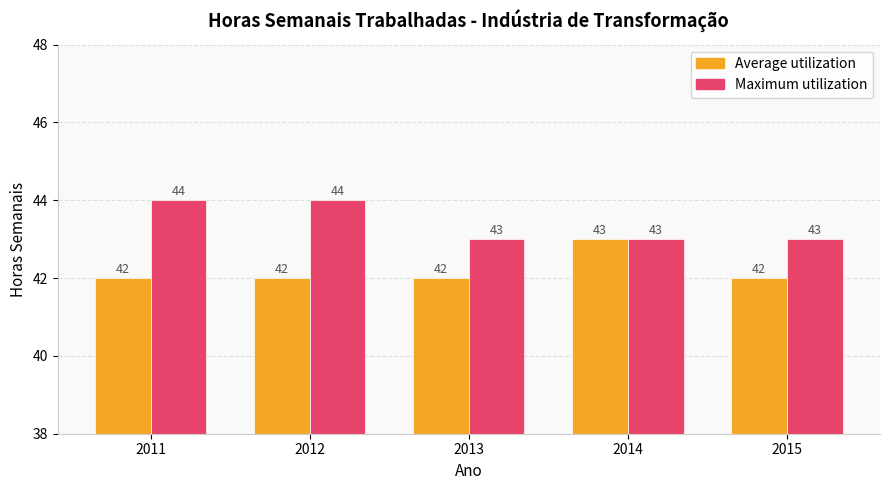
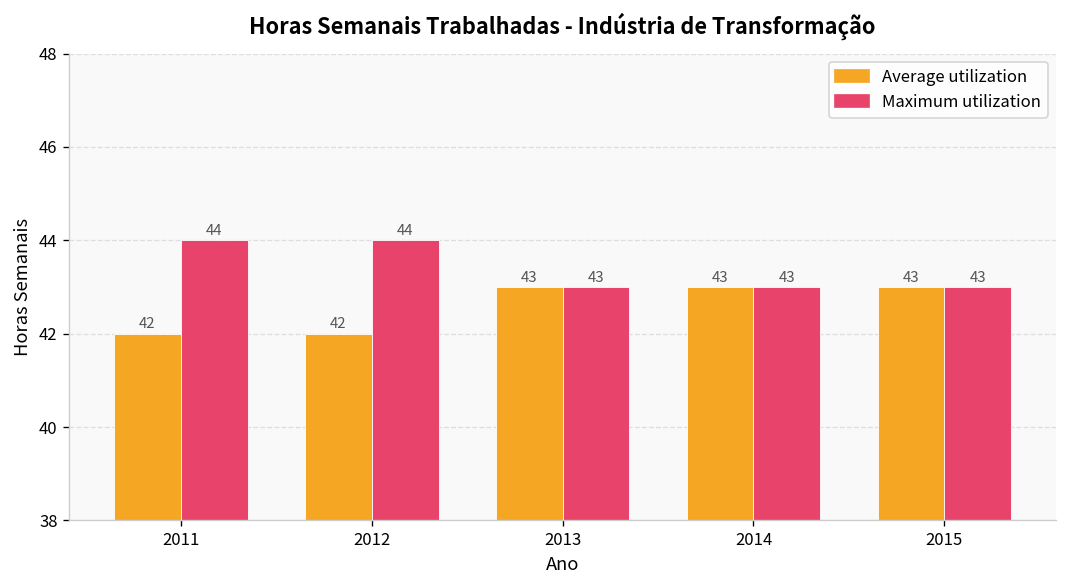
  {
    "Average utilization": {
      "2011": 42,
      "2012": 42,
-     "2013": 42,
+     "2013": 43,
      "2014": 43,
-     "2015": 42
+     "2015": 43
    },
    "Maximum utilization": {
      "2011": 44,
      "2012": 44,
      "2013": 43,
      "2014": 43,
      "2015": 43
    }
  }
